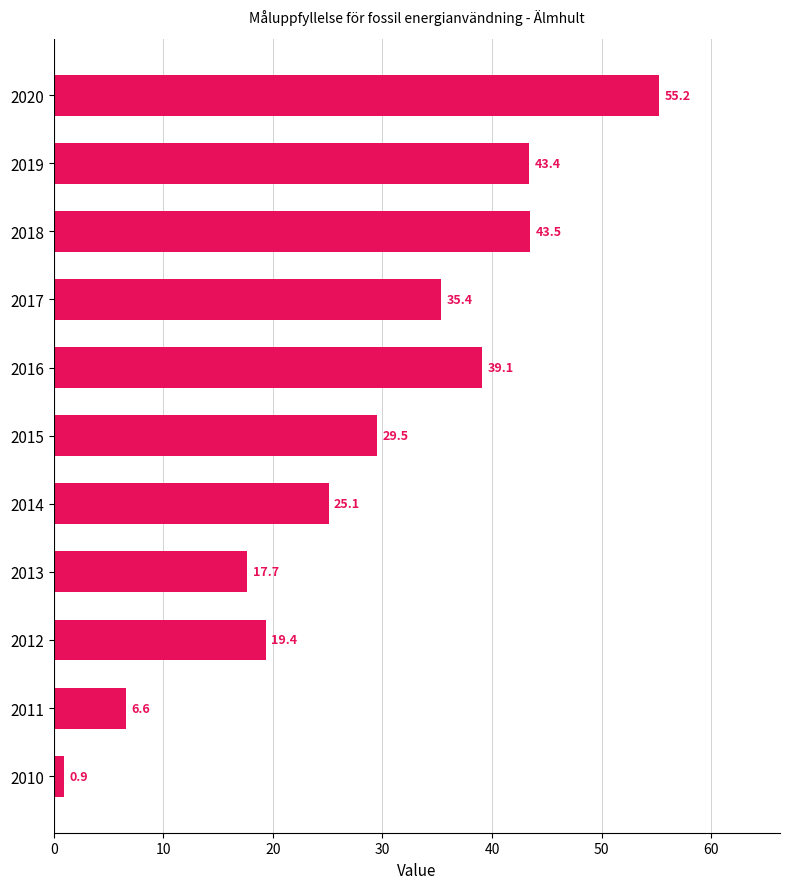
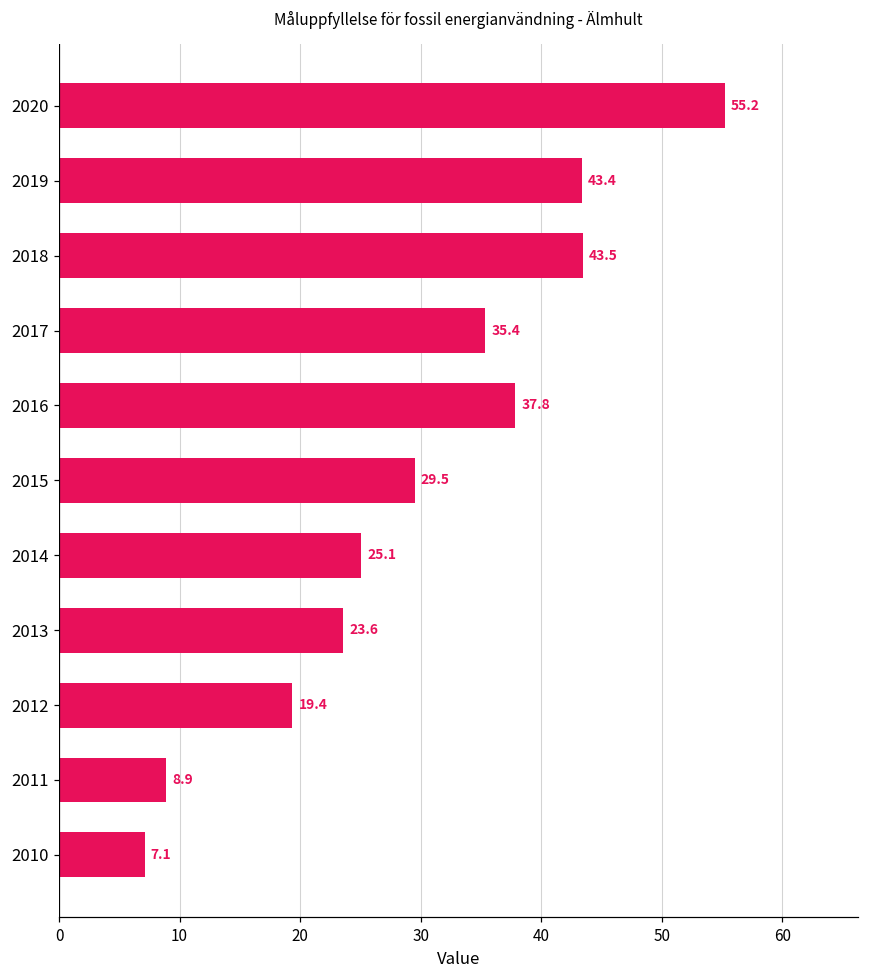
  {
    "2020": 55.2,
    "2019": 43.4,
    "2018": 43.5,
    "2017": 35.4,
-   "2016": 39.1,
+   "2016": 37.8,
    "2015": 29.5,
    "2014": 25.1,
-   "2013": 17.7,
+   "2013": 23.6,
    "2012": 19.4,
-   "2011": 6.6,
-   "2010": 0.9
+   "2011": 8.9,
+   "2010": 7.1
  }
